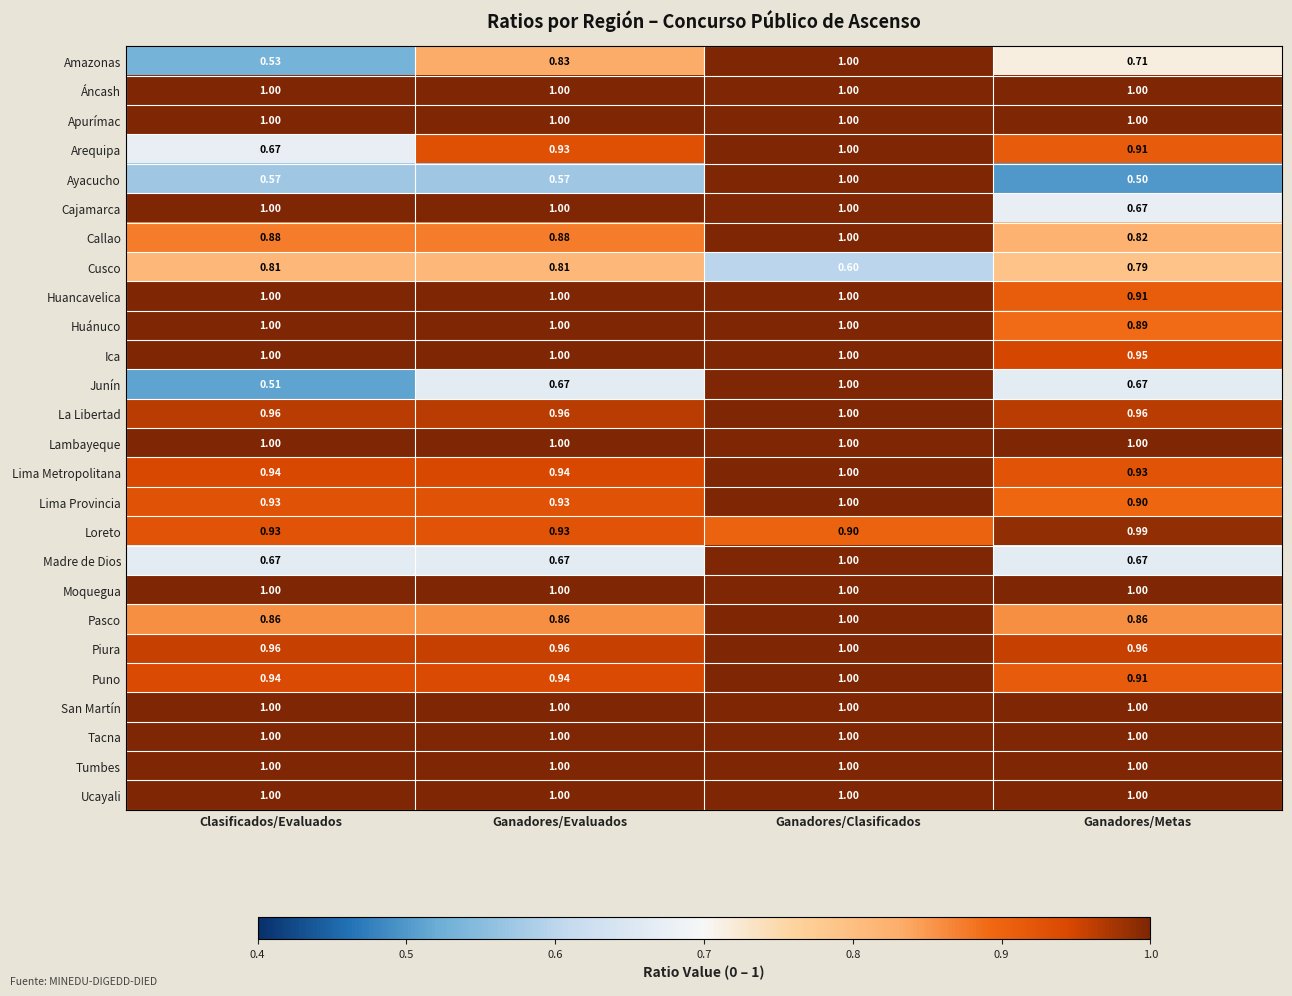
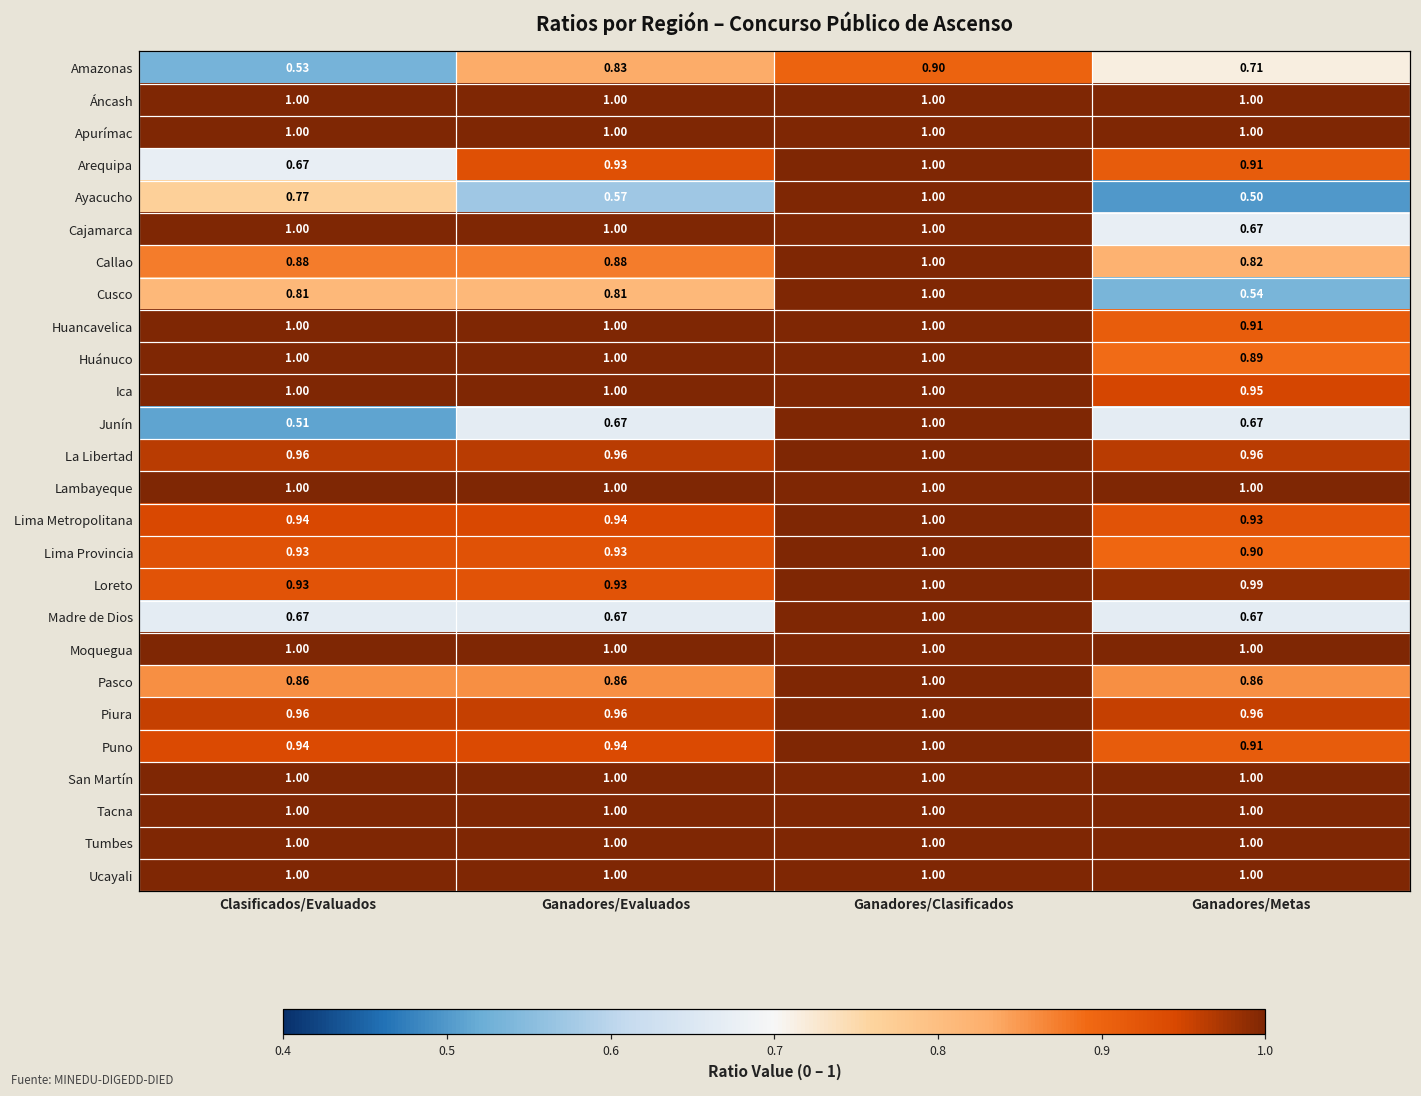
  {
    "Amazonas": {
      "Clasificados/Evaluados": 0.53,
      "Ganadores/Evaluados": 0.83,
-     "Ganadores/Clasificados": 1.00,
+     "Ganadores/Clasificados": 0.90,
      "Ganadores/Metas": 0.71
    },
    "Áncash": {
      "Clasificados/Evaluados": 1.00,
      "Ganadores/Evaluados": 1.00,
      "Ganadores/Clasificados": 1.00,
      "Ganadores/Metas": 1.00
    },
    "Apurímac": {
      "Clasificados/Evaluados": 1.00,
      "Ganadores/Evaluados": 1.00,
      "Ganadores/Clasificados": 1.00,
      "Ganadores/Metas": 1.00
    },
    "Arequipa": {
      "Clasificados/Evaluados": 0.67,
      "Ganadores/Evaluados": 0.93,
      "Ganadores/Clasificados": 1.00,
      "Ganadores/Metas": 0.91
    },
    "Ayacucho": {
-     "Clasificados/Evaluados": 0.57,
+     "Clasificados/Evaluados": 0.77,
      "Ganadores/Evaluados": 0.57,
      "Ganadores/Clasificados": 1.00,
      "Ganadores/Metas": 0.50
    },
    "Cajamarca": {
      "Clasificados/Evaluados": 1.00,
      "Ganadores/Evaluados": 1.00,
      "Ganadores/Clasificados": 1.00,
      "Ganadores/Metas": 0.67
    },
    "Callao": {
      "Clasificados/Evaluados": 0.88,
      "Ganadores/Evaluados": 0.88,
      "Ganadores/Clasificados": 1.00,
      "Ganadores/Metas": 0.82
    },
    "Cusco": {
      "Clasificados/Evaluados": 0.81,
      "Ganadores/Evaluados": 0.81,
-     "Ganadores/Clasificados": 0.60,
-     "Ganadores/Metas": 0.79
+     "Ganadores/Clasificados": 1.00,
+     "Ganadores/Metas": 0.54
    },
    "Huancavelica": {
      "Clasificados/Evaluados": 1.00,
      "Ganadores/Evaluados": 1.00,
      "Ganadores/Clasificados": 1.00,
      "Ganadores/Metas": 0.91
    },
    "Huánuco": {
      "Clasificados/Evaluados": 1.00,
      "Ganadores/Evaluados": 1.00,
      "Ganadores/Clasificados": 1.00,
      "Ganadores/Metas": 0.89
    },
    "Ica": {
      "Clasificados/Evaluados": 1.00,
      "Ganadores/Evaluados": 1.00,
      "Ganadores/Clasificados": 1.00,
      "Ganadores/Metas": 0.95
    },
    "Junín": {
      "Clasificados/Evaluados": 0.51,
      "Ganadores/Evaluados": 0.67,
      "Ganadores/Clasificados": 1.00,
      "Ganadores/Metas": 0.67
    },
    "La Libertad": {
      "Clasificados/Evaluados": 0.96,
      "Ganadores/Evaluados": 0.96,
      "Ganadores/Clasificados": 1.00,
      "Ganadores/Metas": 0.96
    },
    "Lambayeque": {
      "Clasificados/Evaluados": 1.00,
      "Ganadores/Evaluados": 1.00,
      "Ganadores/Clasificados": 1.00,
      "Ganadores/Metas": 1.00
    },
    "Lima Metropolitana": {
      "Clasificados/Evaluados": 0.94,
      "Ganadores/Evaluados": 0.94,
      "Ganadores/Clasificados": 1.00,
      "Ganadores/Metas": 0.93
    },
    "Lima Provincia": {
      "Clasificados/Evaluados": 0.93,
      "Ganadores/Evaluados": 0.93,
      "Ganadores/Clasificados": 1.00,
      "Ganadores/Metas": 0.90
    },
    "Loreto": {
      "Clasificados/Evaluados": 0.93,
      "Ganadores/Evaluados": 0.93,
-     "Ganadores/Clasificados": 0.90,
+     "Ganadores/Clasificados": 1.00,
      "Ganadores/Metas": 0.99
    },
    "Madre de Dios": {
      "Clasificados/Evaluados": 0.67,
      "Ganadores/Evaluados": 0.67,
      "Ganadores/Clasificados": 1.00,
      "Ganadores/Metas": 0.67
    },
    "Moquegua": {
      "Clasificados/Evaluados": 1.00,
      "Ganadores/Evaluados": 1.00,
      "Ganadores/Clasificados": 1.00,
      "Ganadores/Metas": 1.00
    },
    "Pasco": {
      "Clasificados/Evaluados": 0.86,
      "Ganadores/Evaluados": 0.86,
      "Ganadores/Clasificados": 1.00,
      "Ganadores/Metas": 0.86
    },
    "Piura": {
      "Clasificados/Evaluados": 0.96,
      "Ganadores/Evaluados": 0.96,
      "Ganadores/Clasificados": 1.00,
      "Ganadores/Metas": 0.96
    },
    "Puno": {
      "Clasificados/Evaluados": 0.94,
      "Ganadores/Evaluados": 0.94,
      "Ganadores/Clasificados": 1.00,
      "Ganadores/Metas": 0.91
    },
    "San Martín": {
      "Clasificados/Evaluados": 1.00,
      "Ganadores/Evaluados": 1.00,
      "Ganadores/Clasificados": 1.00,
      "Ganadores/Metas": 1.00
    },
    "Tacna": {
      "Clasificados/Evaluados": 1.00,
      "Ganadores/Evaluados": 1.00,
      "Ganadores/Clasificados": 1.00,
      "Ganadores/Metas": 1.00
    },
    "Tumbes": {
      "Clasificados/Evaluados": 1.00,
      "Ganadores/Evaluados": 1.00,
      "Ganadores/Clasificados": 1.00,
      "Ganadores/Metas": 1.00
    },
    "Ucayali": {
      "Clasificados/Evaluados": 1.00,
      "Ganadores/Evaluados": 1.00,
      "Ganadores/Clasificados": 1.00,
      "Ganadores/Metas": 1.00
    }
  }
